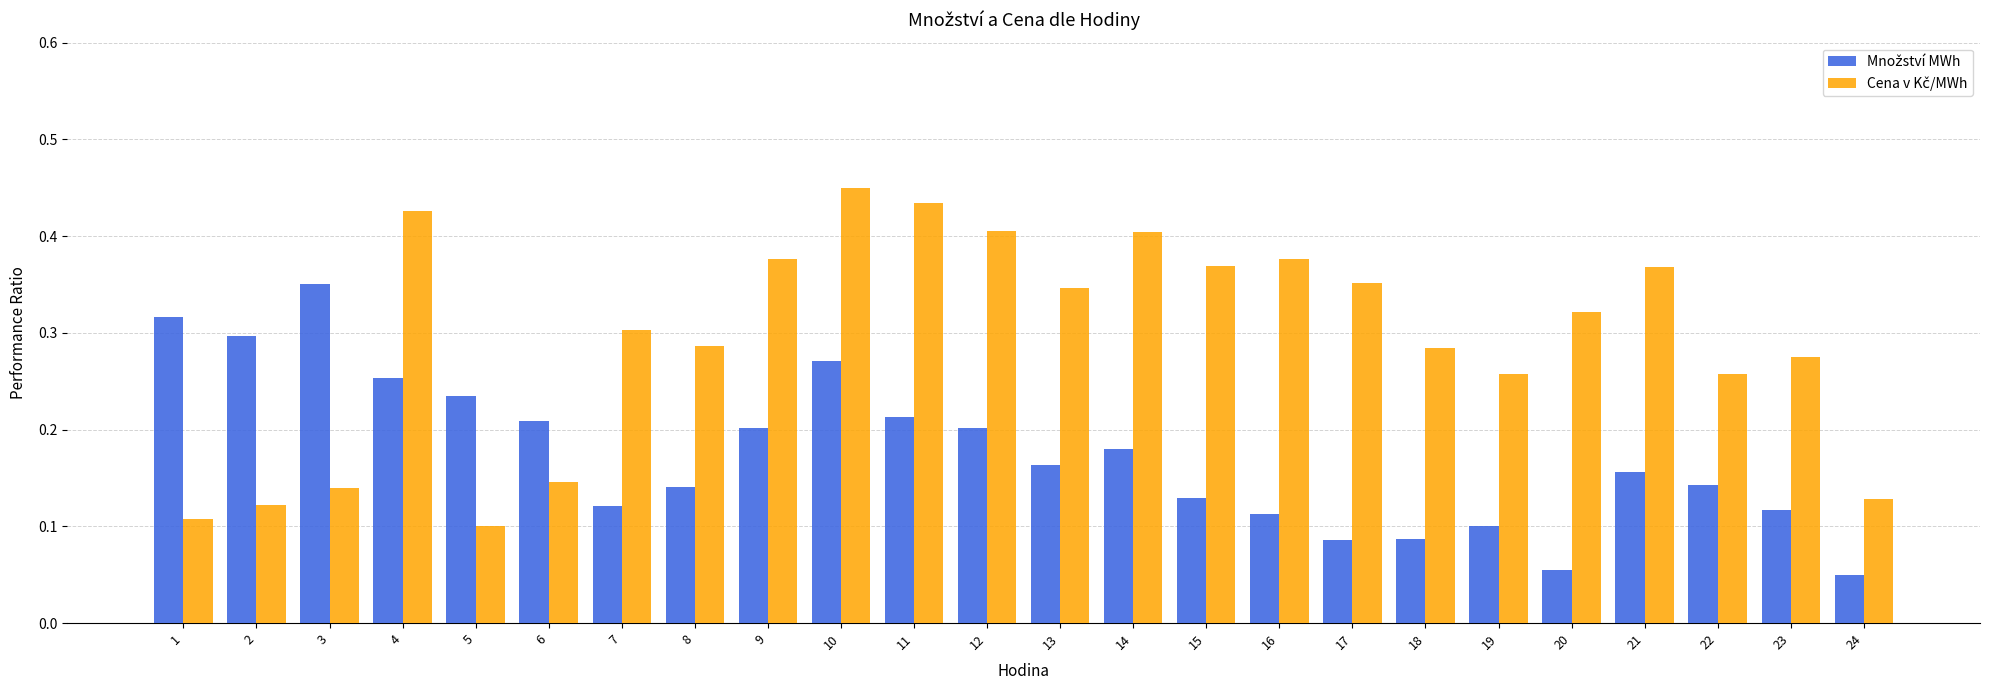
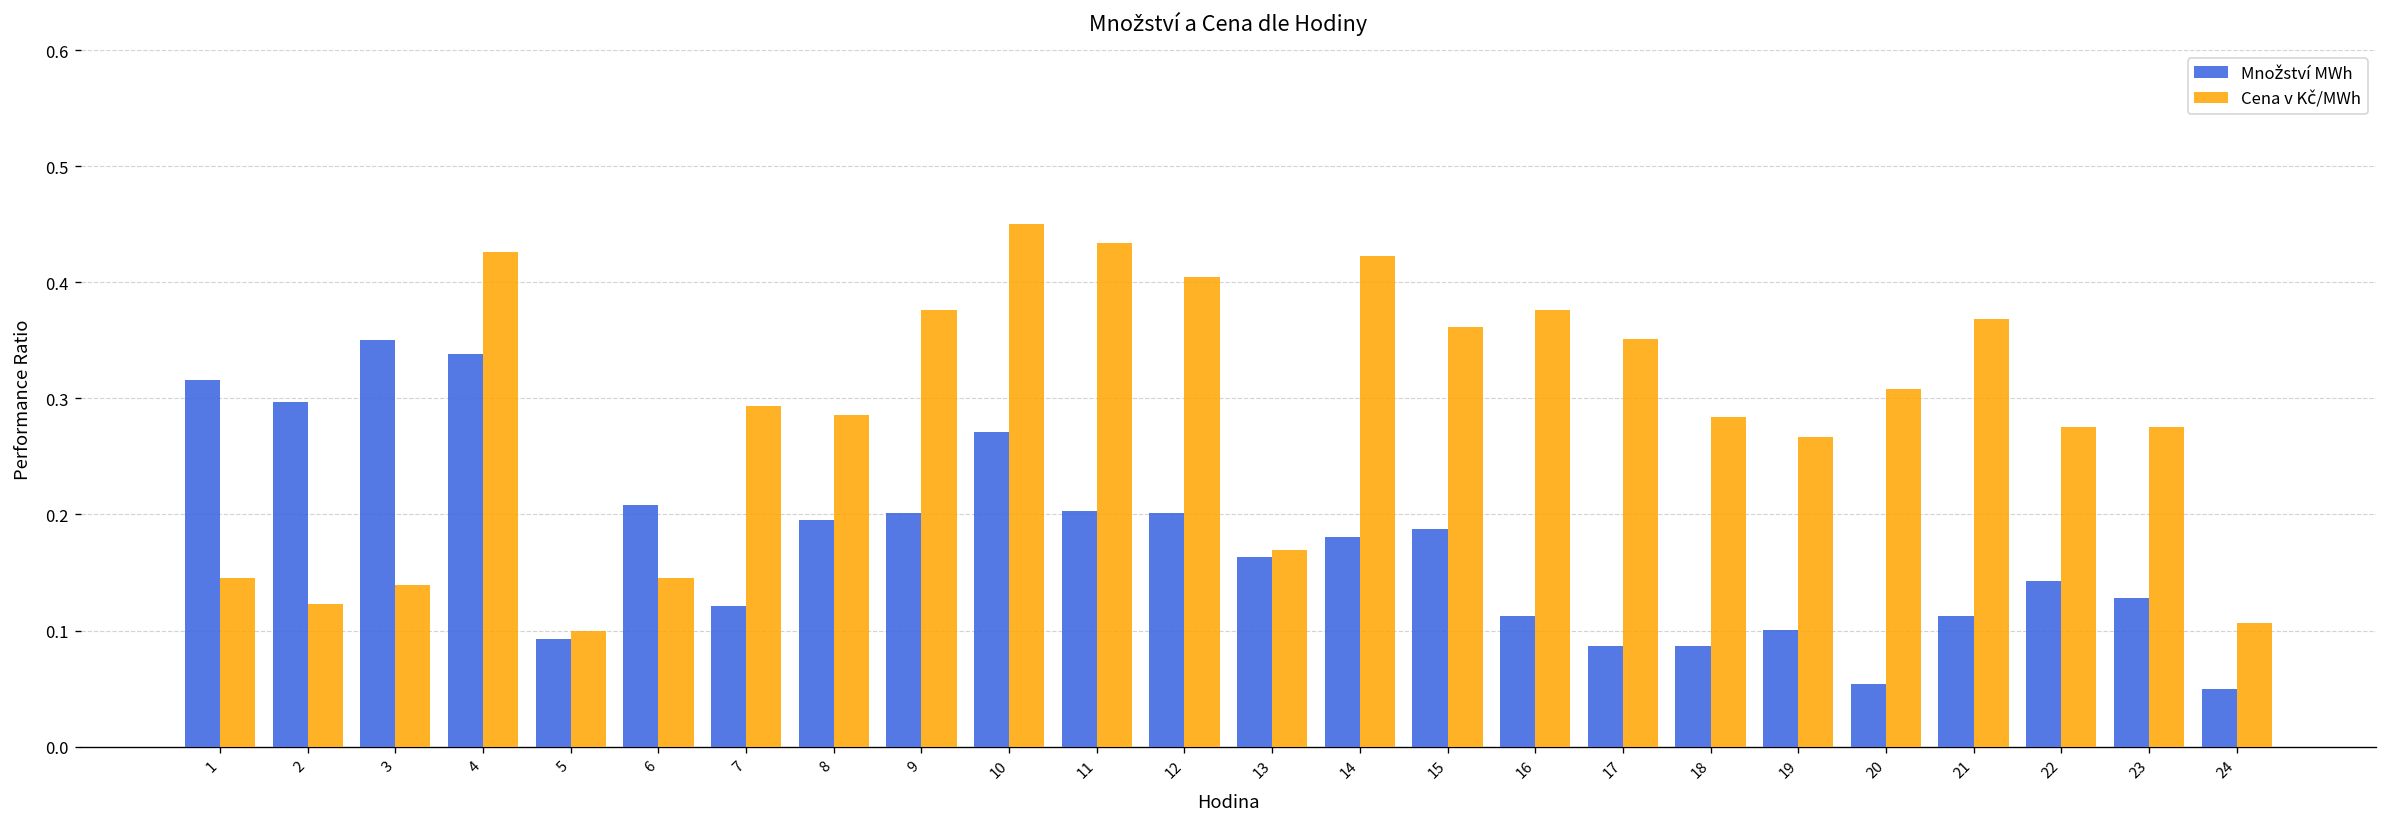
  {
    "Množství MWh": {
      "1": 0.32,
      "2": 0.30,
      "3": 0.35,
-     "4": 0.25,
-     "5": 0.23,
+     "4": 0.34,
+     "5": 0.09,
      "6": 0.21,
      "7": 0.12,
-     "8": 0.14,
+     "8": 0.20,
      "9": 0.20,
      "10": 0.27,
-     "11": 0.21,
+     "11": 0.20,
      "12": 0.20,
      "13": 0.16,
      "14": 0.18,
-     "15": 0.13,
+     "15": 0.19,
      "16": 0.11,
      "17": 0.09,
      "18": 0.09,
      "19": 0.10,
      "20": 0.05,
-     "21": 0.16,
+     "21": 0.11,
      "22": 0.14,
-     "23": 0.12,
+     "23": 0.13,
      "24": 0.05
    },
    "Cena v Kč/MWh": {
-     "1": 0.11,
+     "1": 0.15,
      "2": 0.12,
      "3": 0.14,
      "4": 0.43,
      "5": 0.10,
      "6": 0.15,
-     "7": 0.30,
+     "7": 0.29,
      "8": 0.29,
      "9": 0.38,
      "10": 0.45,
      "11": 0.43,
      "12": 0.40,
-     "13": 0.35,
-     "14": 0.40,
-     "15": 0.37,
+     "13": 0.17,
+     "14": 0.42,
+     "15": 0.36,
      "16": 0.38,
      "17": 0.35,
      "18": 0.28,
-     "19": 0.26,
-     "20": 0.32,
+     "19": 0.27,
+     "20": 0.31,
      "21": 0.37,
-     "22": 0.26,
+     "22": 0.27,
      "23": 0.28,
-     "24": 0.13
+     "24": 0.11
    }
  }
